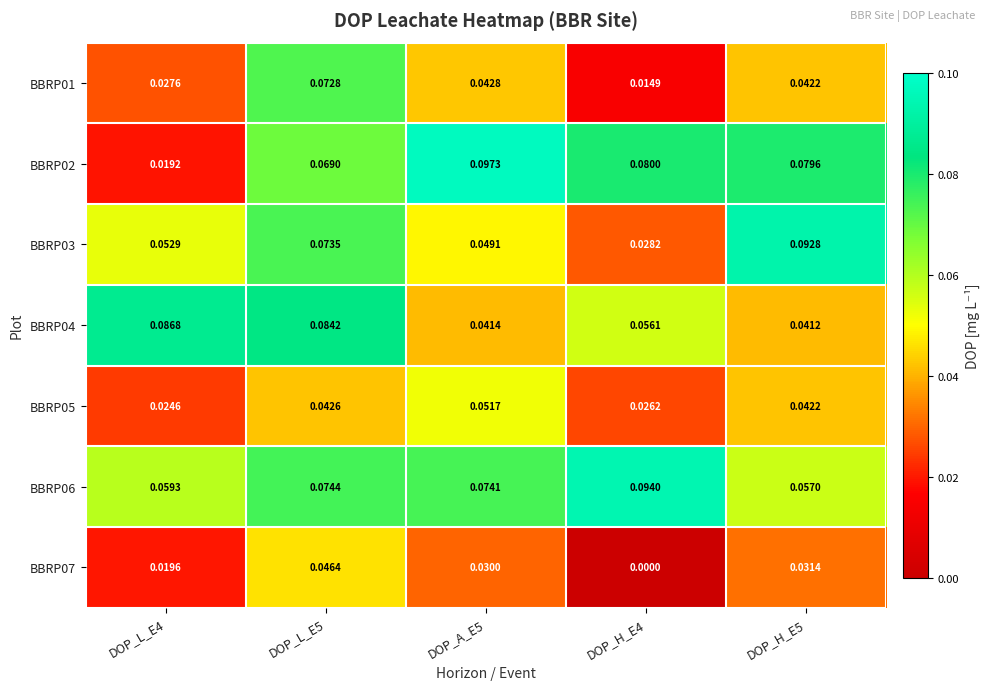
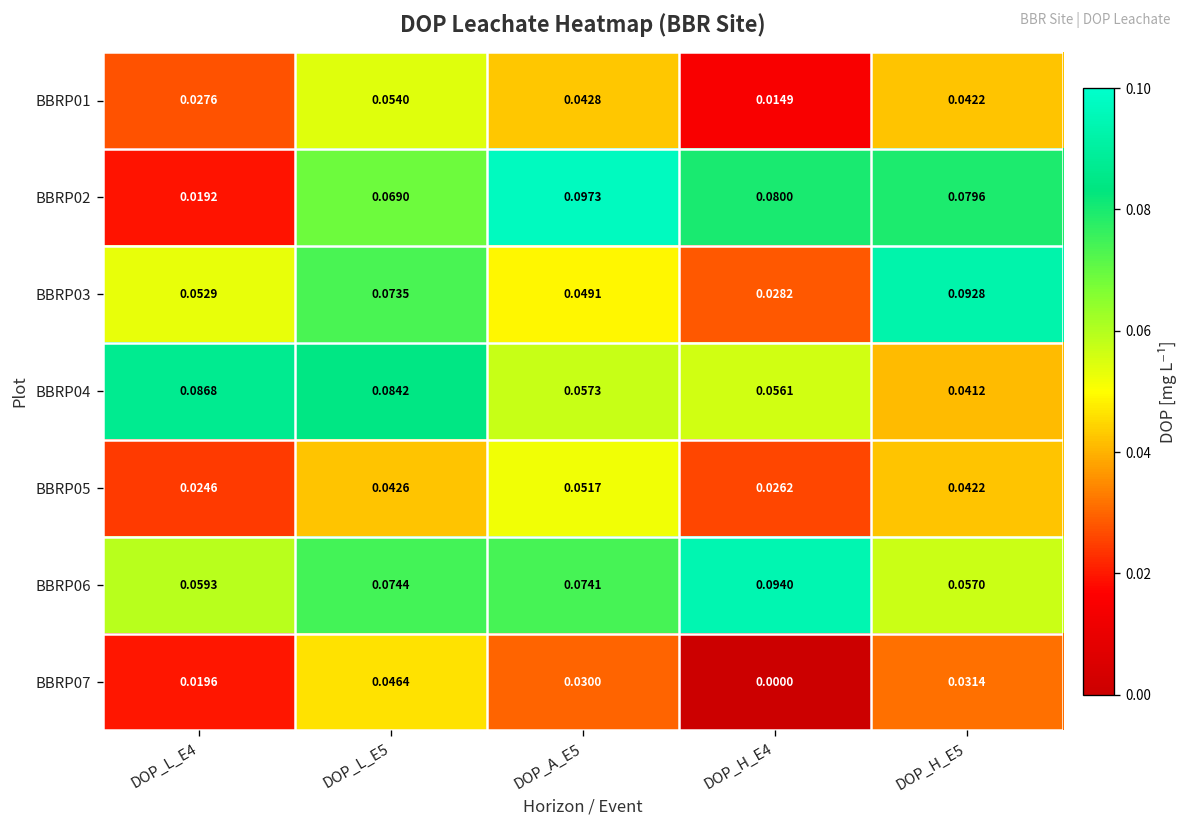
  {
    "BBRP01": {
      "DOP_L_E4": 0.0276,
-     "DOP_L_E5": 0.0728,
+     "DOP_L_E5": 0.0540,
      "DOP_A_E5": 0.0428,
      "DOP_H_E4": 0.0149,
      "DOP_H_E5": 0.0422
    },
    "BBRP02": {
      "DOP_L_E4": 0.0192,
      "DOP_L_E5": 0.0690,
      "DOP_A_E5": 0.0973,
      "DOP_H_E4": 0.0800,
      "DOP_H_E5": 0.0796
    },
    "BBRP03": {
      "DOP_L_E4": 0.0529,
      "DOP_L_E5": 0.0735,
      "DOP_A_E5": 0.0491,
      "DOP_H_E4": 0.0282,
      "DOP_H_E5": 0.0928
    },
    "BBRP04": {
      "DOP_L_E4": 0.0868,
      "DOP_L_E5": 0.0842,
-     "DOP_A_E5": 0.0414,
+     "DOP_A_E5": 0.0573,
      "DOP_H_E4": 0.0561,
      "DOP_H_E5": 0.0412
    },
    "BBRP05": {
      "DOP_L_E4": 0.0246,
      "DOP_L_E5": 0.0426,
      "DOP_A_E5": 0.0517,
      "DOP_H_E4": 0.0262,
      "DOP_H_E5": 0.0422
    },
    "BBRP06": {
      "DOP_L_E4": 0.0593,
      "DOP_L_E5": 0.0744,
      "DOP_A_E5": 0.0741,
      "DOP_H_E4": 0.0940,
      "DOP_H_E5": 0.0570
    },
    "BBRP07": {
      "DOP_L_E4": 0.0196,
      "DOP_L_E5": 0.0464,
      "DOP_A_E5": 0.0300,
      "DOP_H_E4": 0.0000,
      "DOP_H_E5": 0.0314
    }
  }
